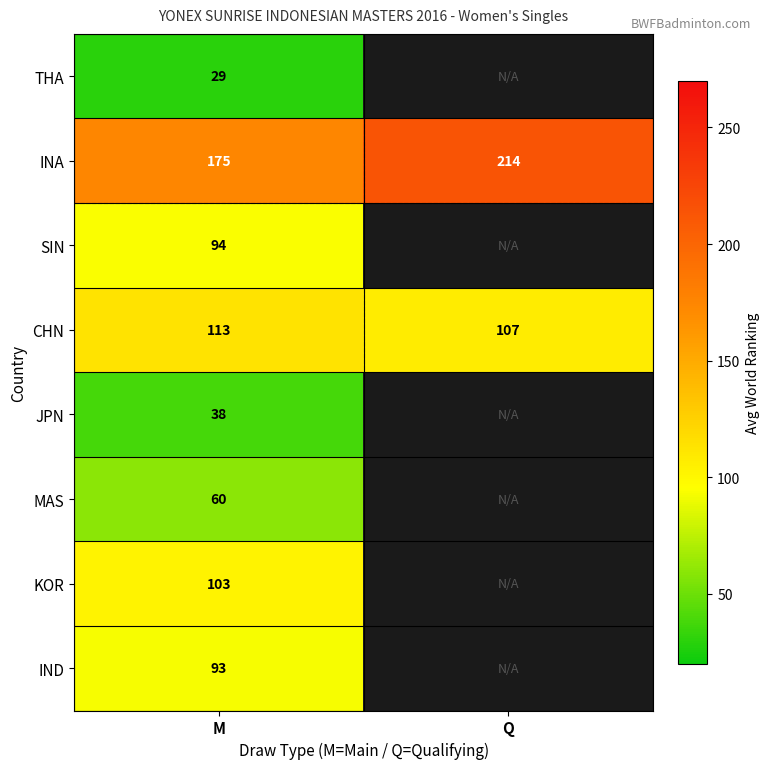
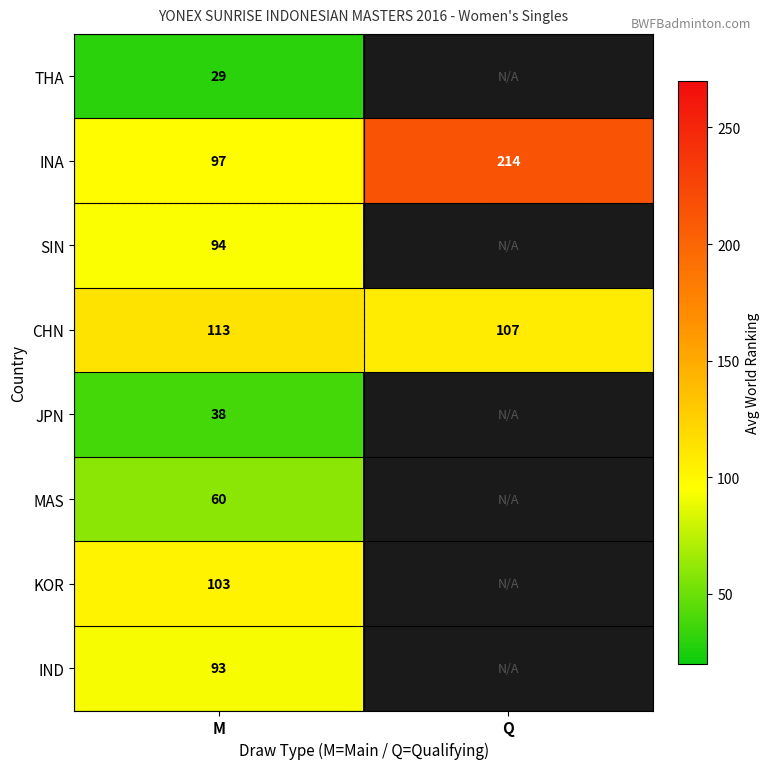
  {
    "THA": {
      "M": 29
    },
    "INA": {
-     "M": 175,
+     "M": 97,
      "Q": 214
    },
    "SIN": {
      "M": 94
    },
    "CHN": {
      "M": 113,
      "Q": 107
    },
    "JPN": {
      "M": 38
    },
    "MAS": {
      "M": 60
    },
    "KOR": {
      "M": 103
    },
    "IND": {
      "M": 93
    }
  }
